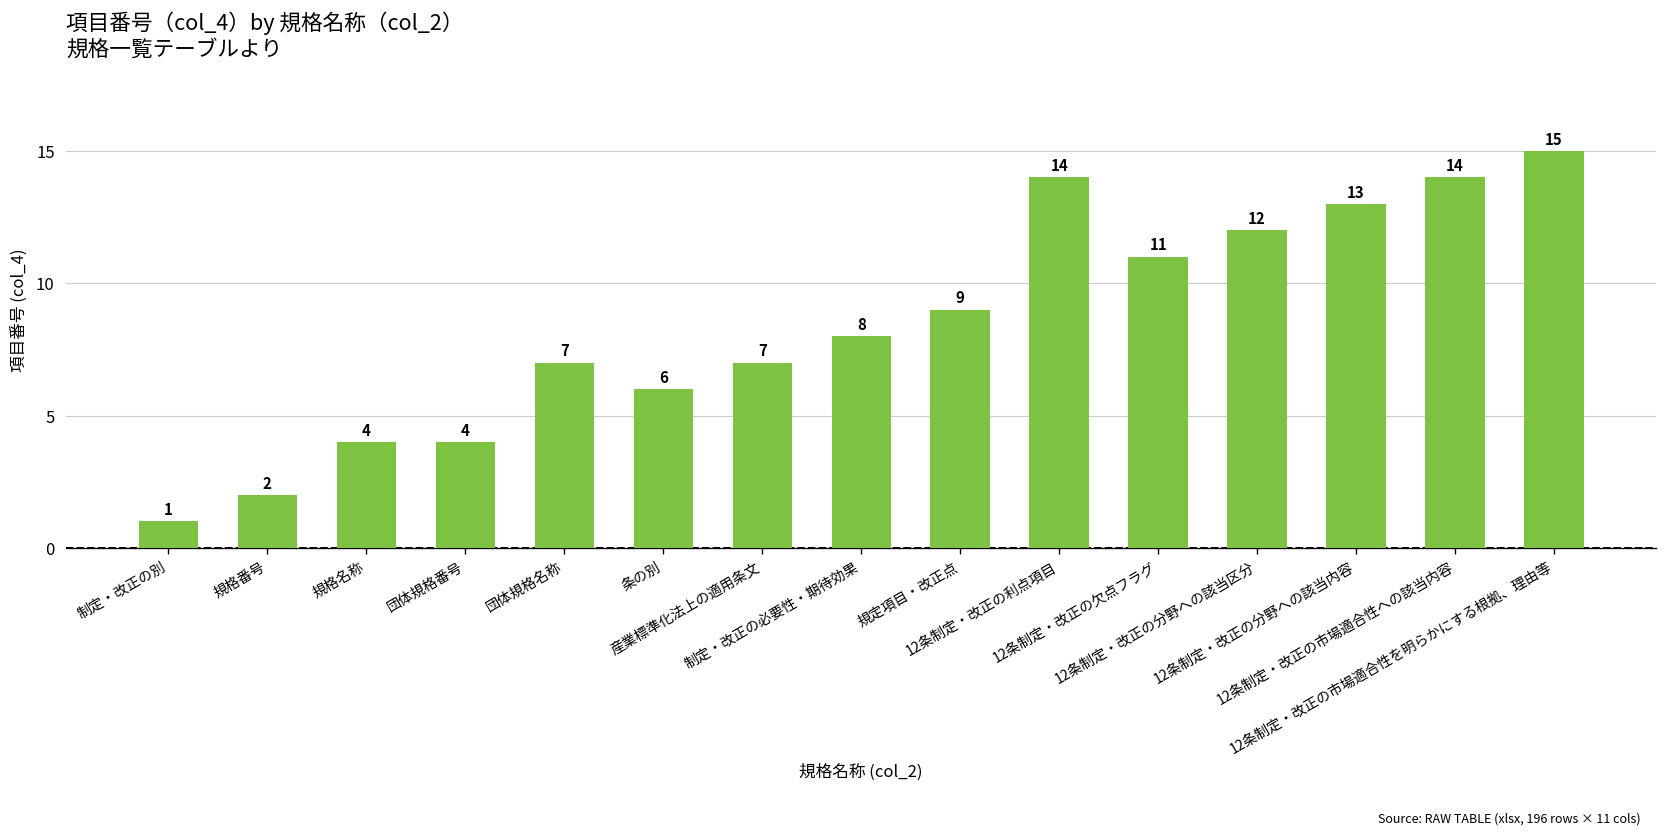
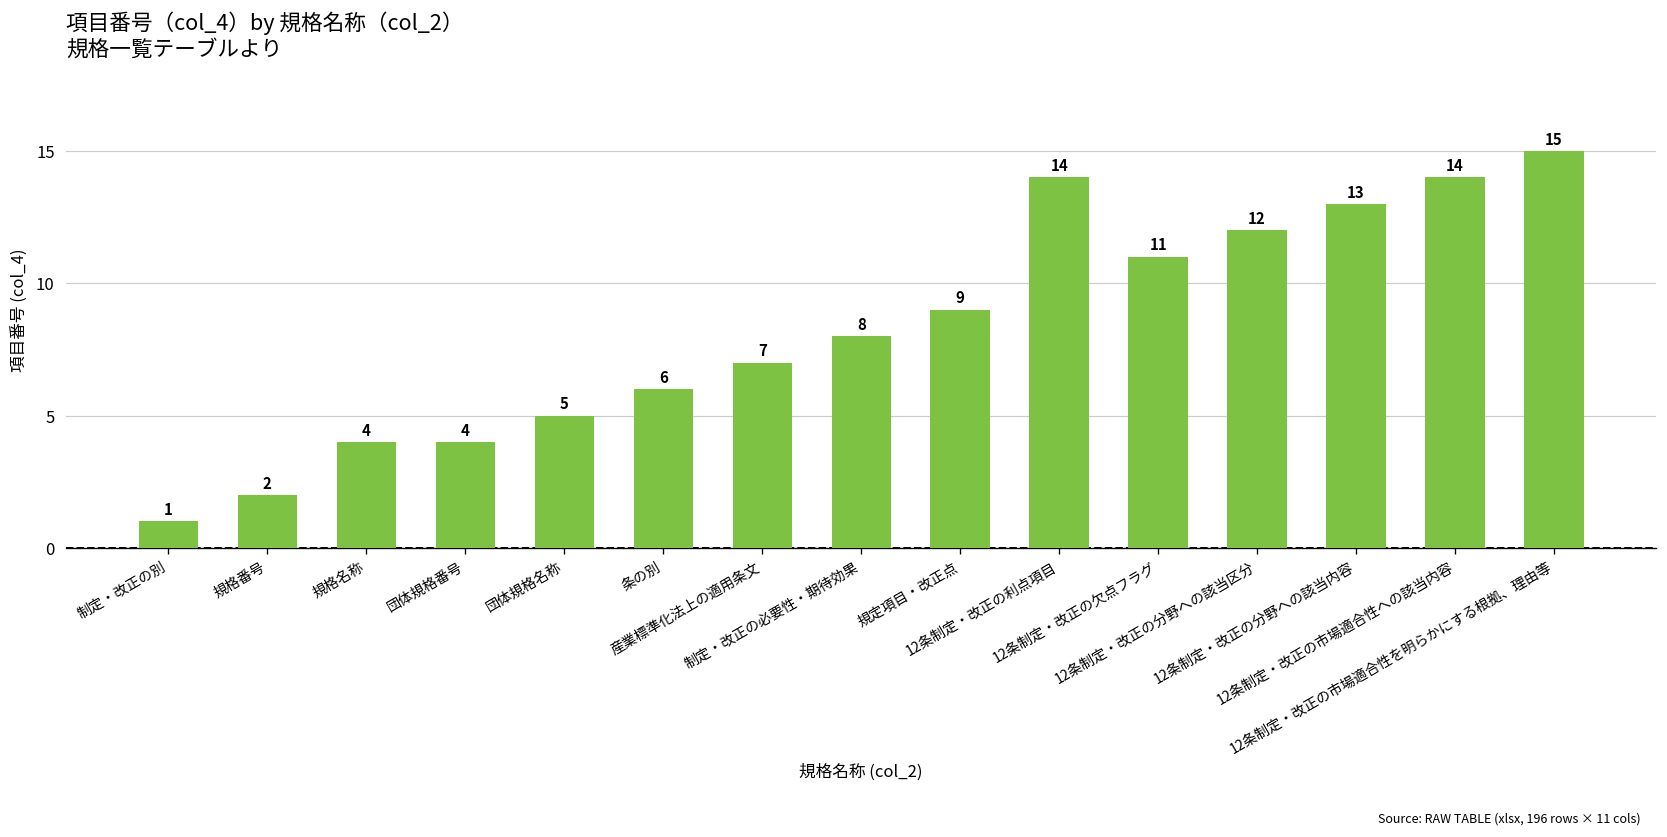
  {
    "制定・改正の別": 1,
    "規格番号": 2,
    "規格名称": 4,
    "団体規格番号": 4,
-   "団体規格名称": 7,
+   "団体規格名称": 5,
    "条の別": 6,
    "産業標準化法上の適用条文": 7,
    "制定・改正の必要性・期待効果": 8,
    "規定項目・改正点": 9,
    "12条制定・改正の利点項目": 14,
    "12条制定・改正の欠点フラグ": 11,
    "12条制定・改正の分野への該当区分": 12,
    "12条制定・改正の分野への該当内容": 13,
    "12条制定・改正の市場適合性への該当内容": 14,
    "12条制定・改正の市場適合性を明らかにする根拠、理由等": 15
  }
